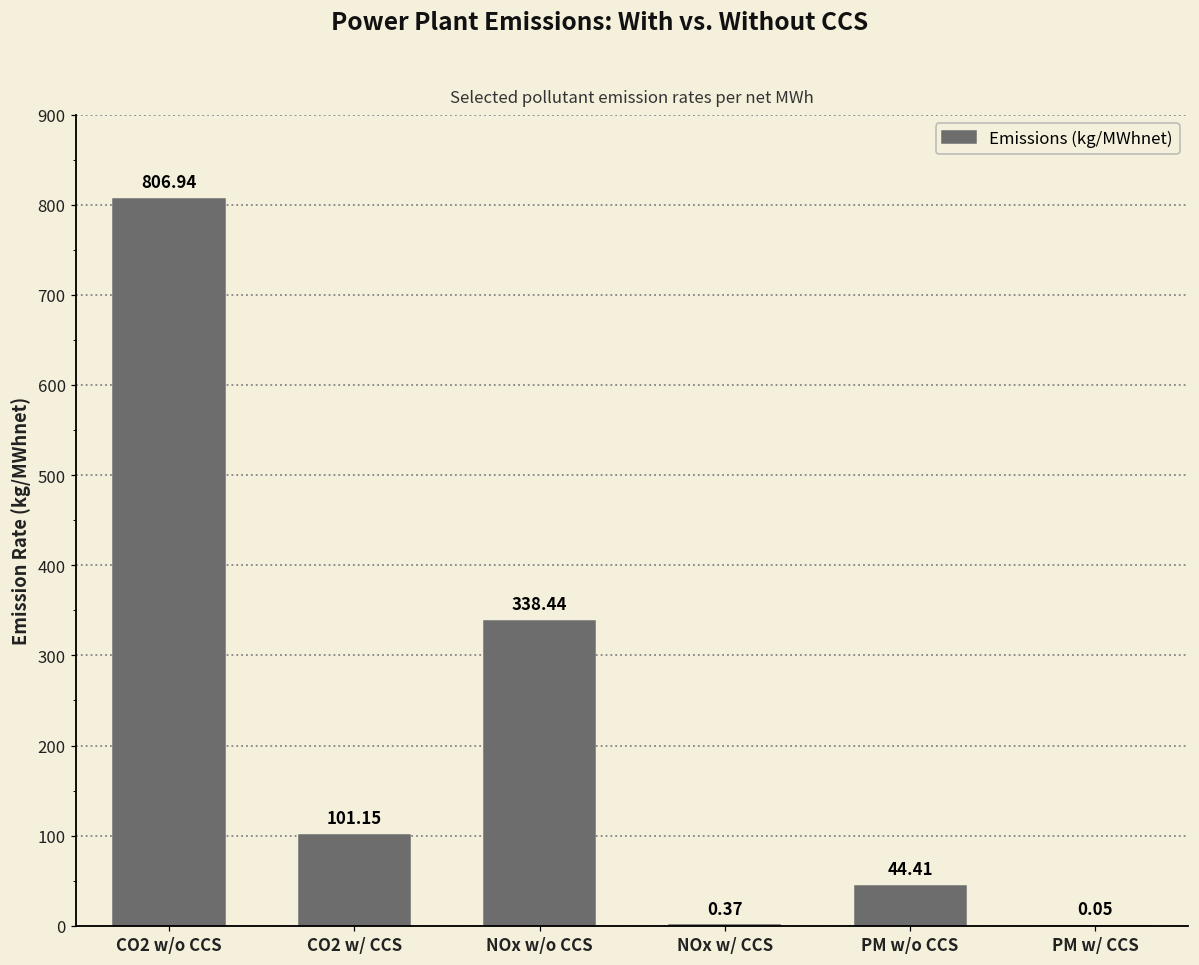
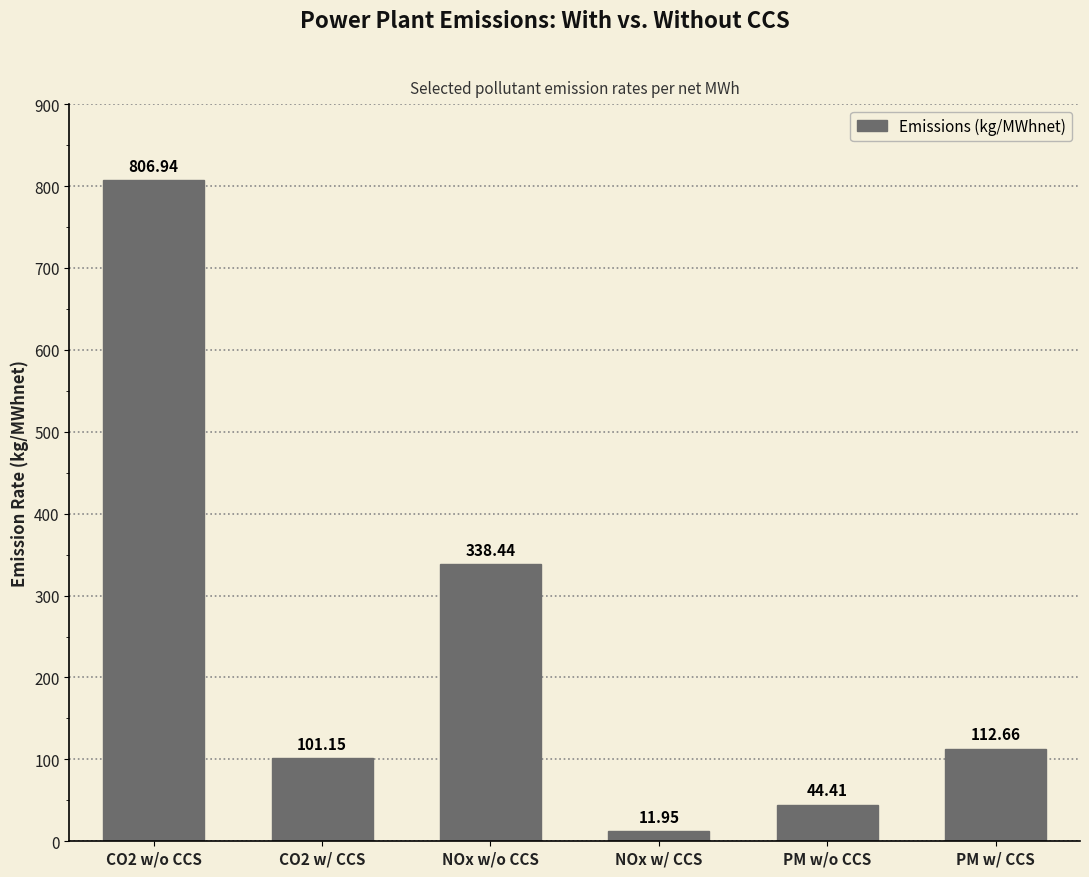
  {
    "CO2 w/o CCS": 806.94,
    "CO2 w/ CCS": 101.15,
    "NOx w/o CCS": 338.44,
-   "NOx w/ CCS": 0.37,
+   "NOx w/ CCS": 11.95,
    "PM w/o CCS": 44.41,
-   "PM w/ CCS": 0.05
+   "PM w/ CCS": 112.66
  }
